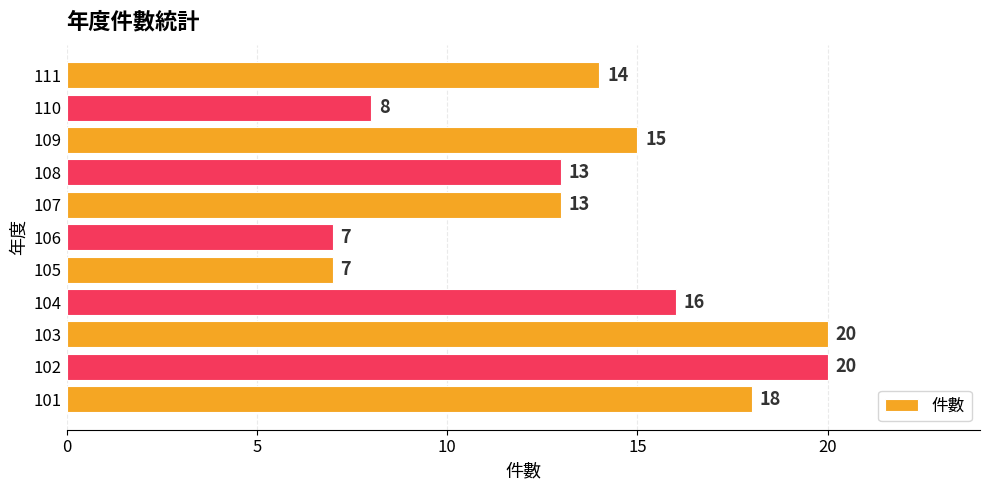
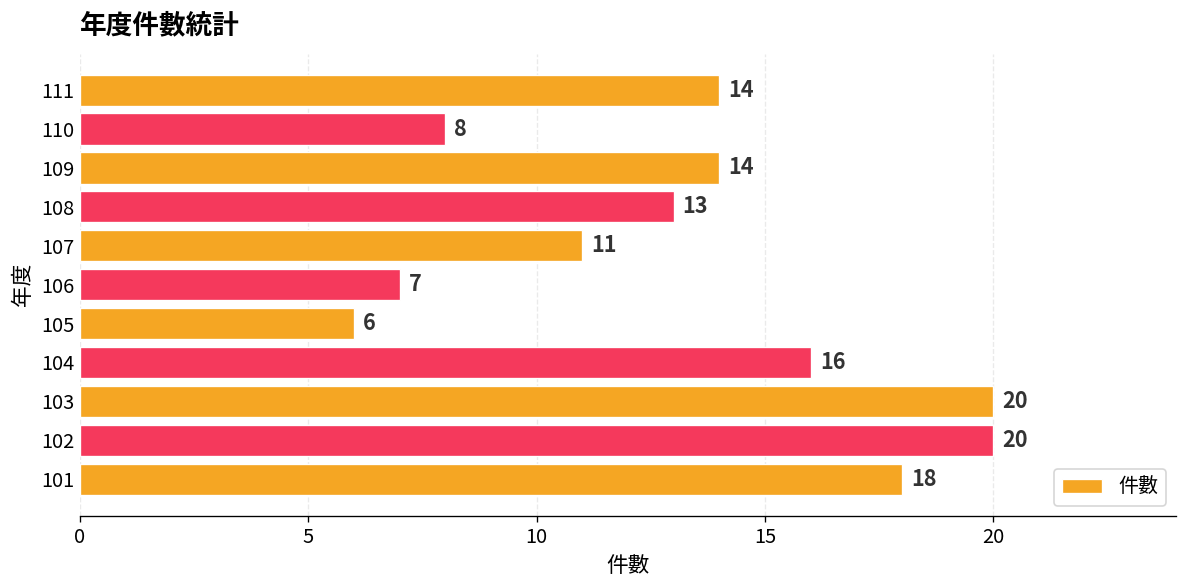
  {
    "111": 14,
    "110": 8,
-   "109": 15,
+   "109": 14,
    "108": 13,
-   "107": 13,
+   "107": 11,
    "106": 7,
-   "105": 7,
+   "105": 6,
    "104": 16,
    "103": 20,
    "102": 20,
    "101": 18
  }
